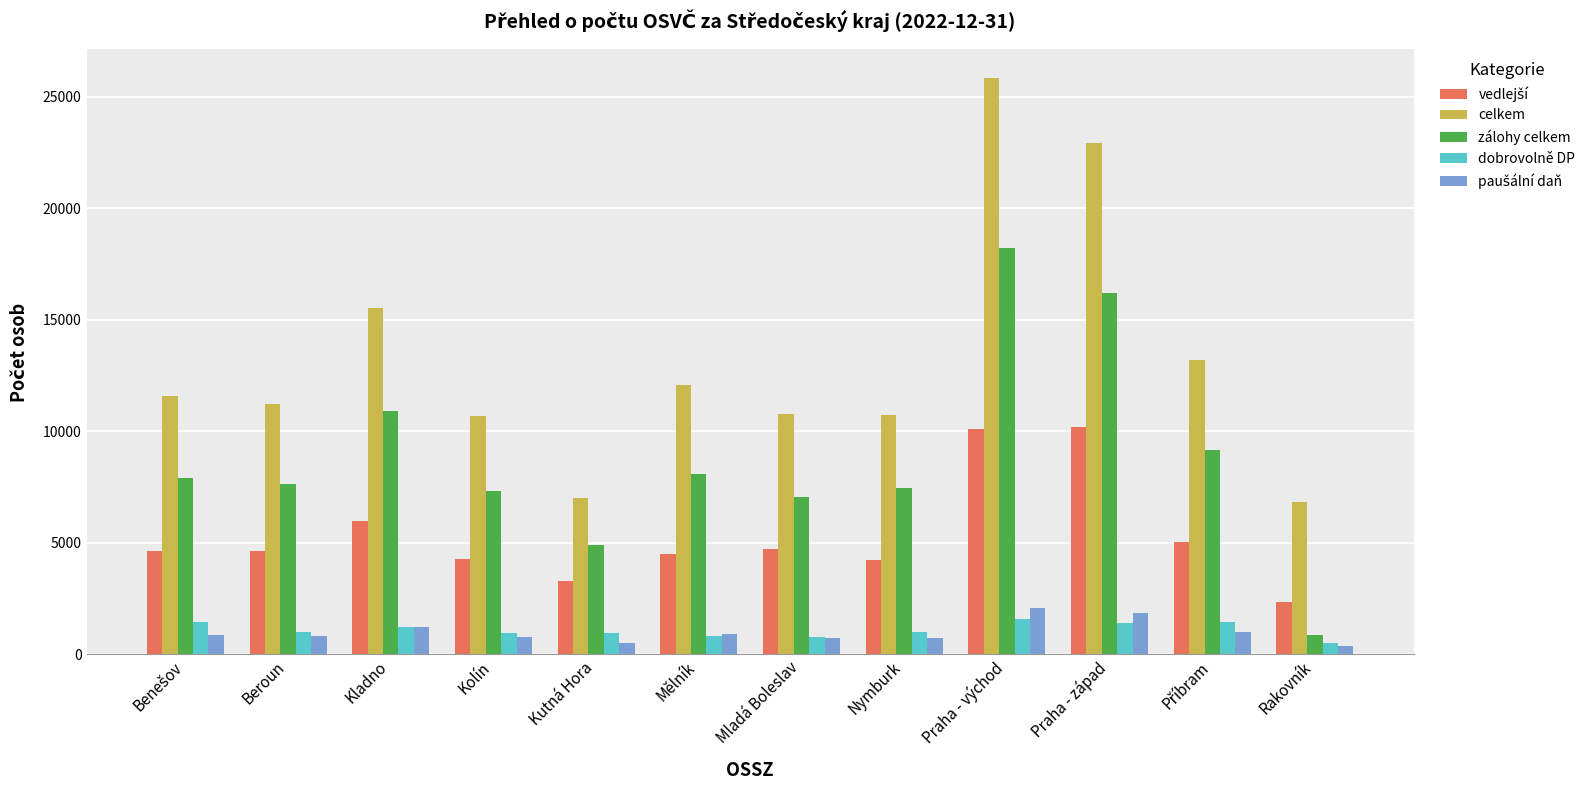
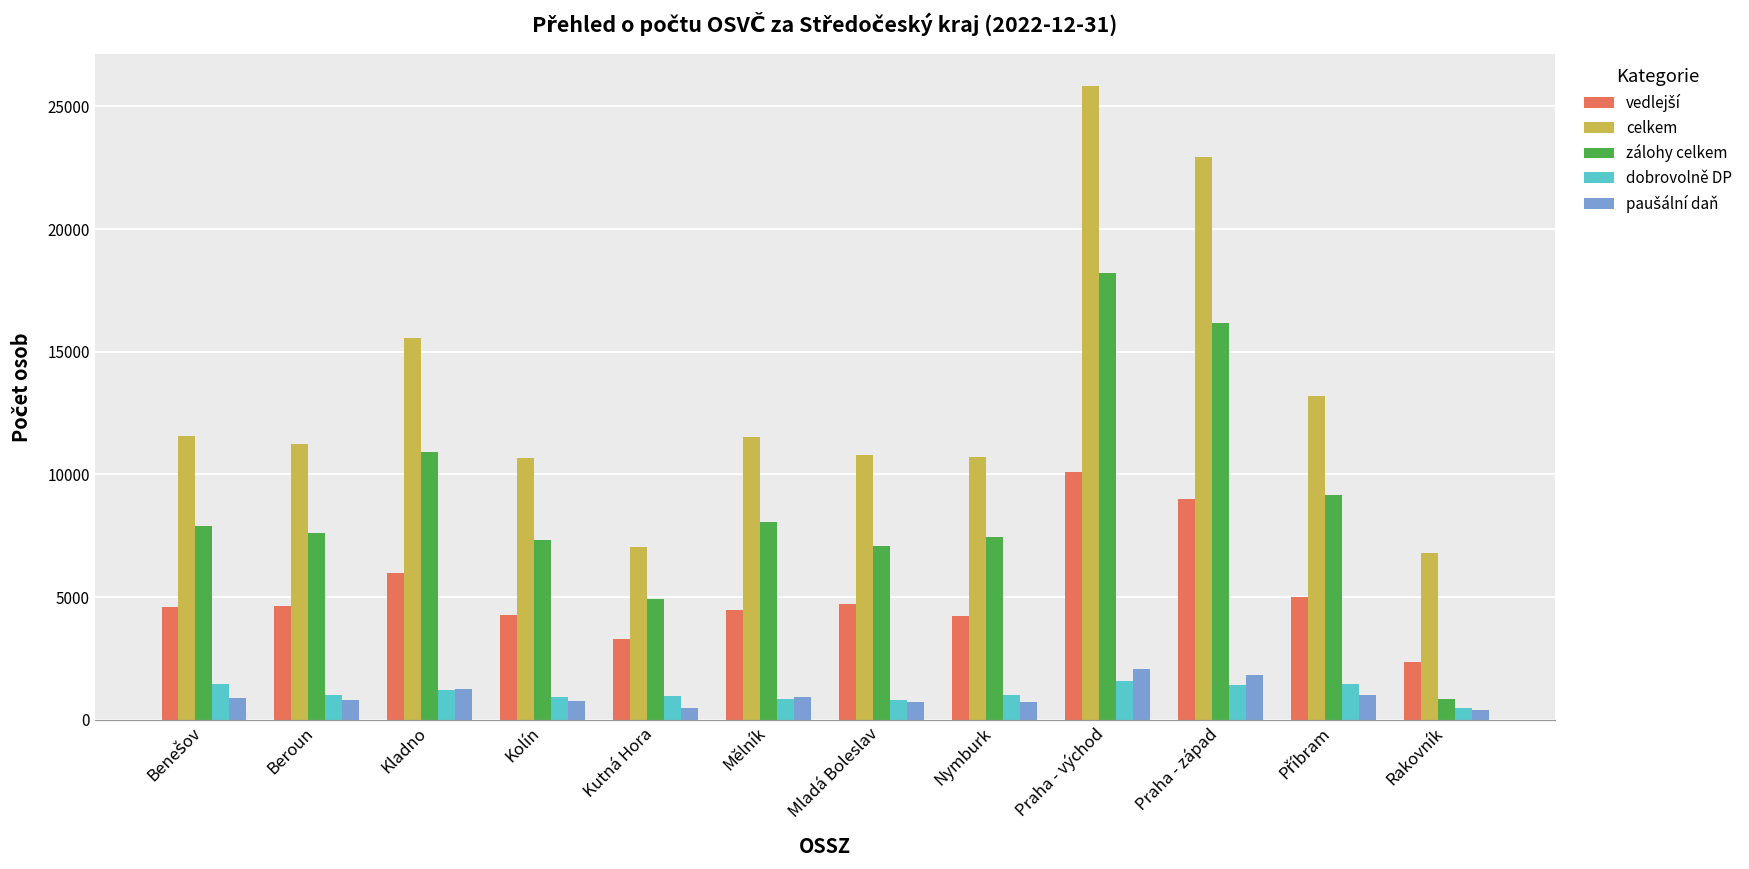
  {
    "vedlejší": {
      "Benešov": 4600,
      "Beroun": 4600,
      "Kladno": 6000,
      "Kolín": 4300,
      "Kutná Hora": 3300,
      "Mělník": 4500,
      "Mladá Boleslav": 4700,
      "Nymburk": 4200,
      "Praha - východ": 10100,
-     "Praha - západ": 10200,
+     "Praha - západ": 9000,
      "Příbram": 5000,
      "Rakovník": 2300
    },
    "celkem": {
      "Benešov": 11600,
      "Beroun": 11200,
      "Kladno": 15600,
      "Kolín": 10700,
      "Kutná Hora": 7000,
-     "Mělník": 12100,
+     "Mělník": 11500,
      "Mladá Boleslav": 10800,
      "Nymburk": 10700,
      "Praha - východ": 25800,
      "Praha - západ": 22900,
      "Příbram": 13200,
      "Rakovník": 6800
    },
    "zálohy celkem": {
      "Benešov": 7900,
      "Beroun": 7600,
      "Kladno": 10900,
      "Kolín": 7300,
      "Kutná Hora": 4900,
      "Mělník": 8100,
      "Mladá Boleslav": 7100,
      "Nymburk": 7400,
      "Praha - východ": 18200,
      "Praha - západ": 16200,
      "Příbram": 9200,
      "Rakovník": 900
    }
  }
